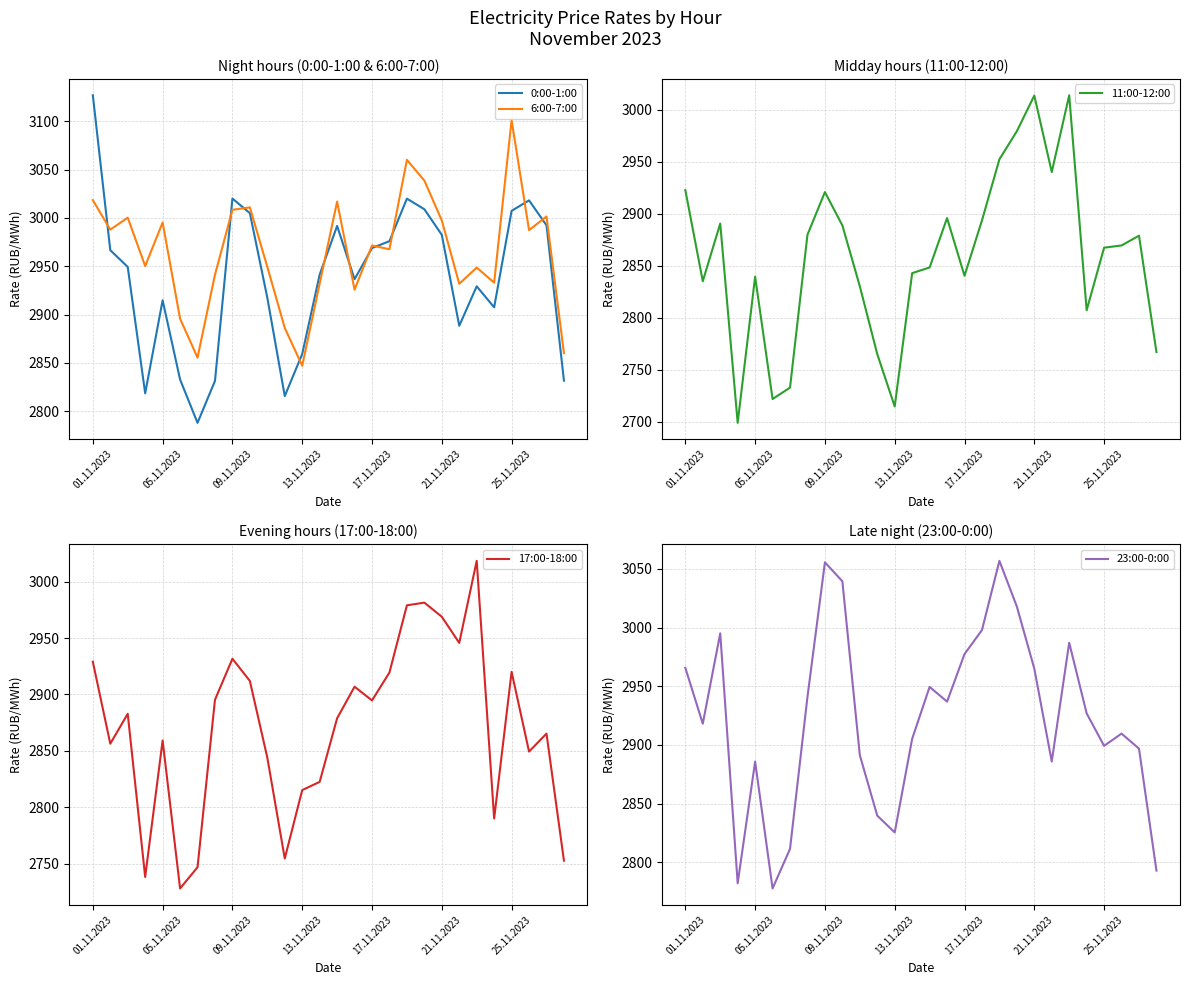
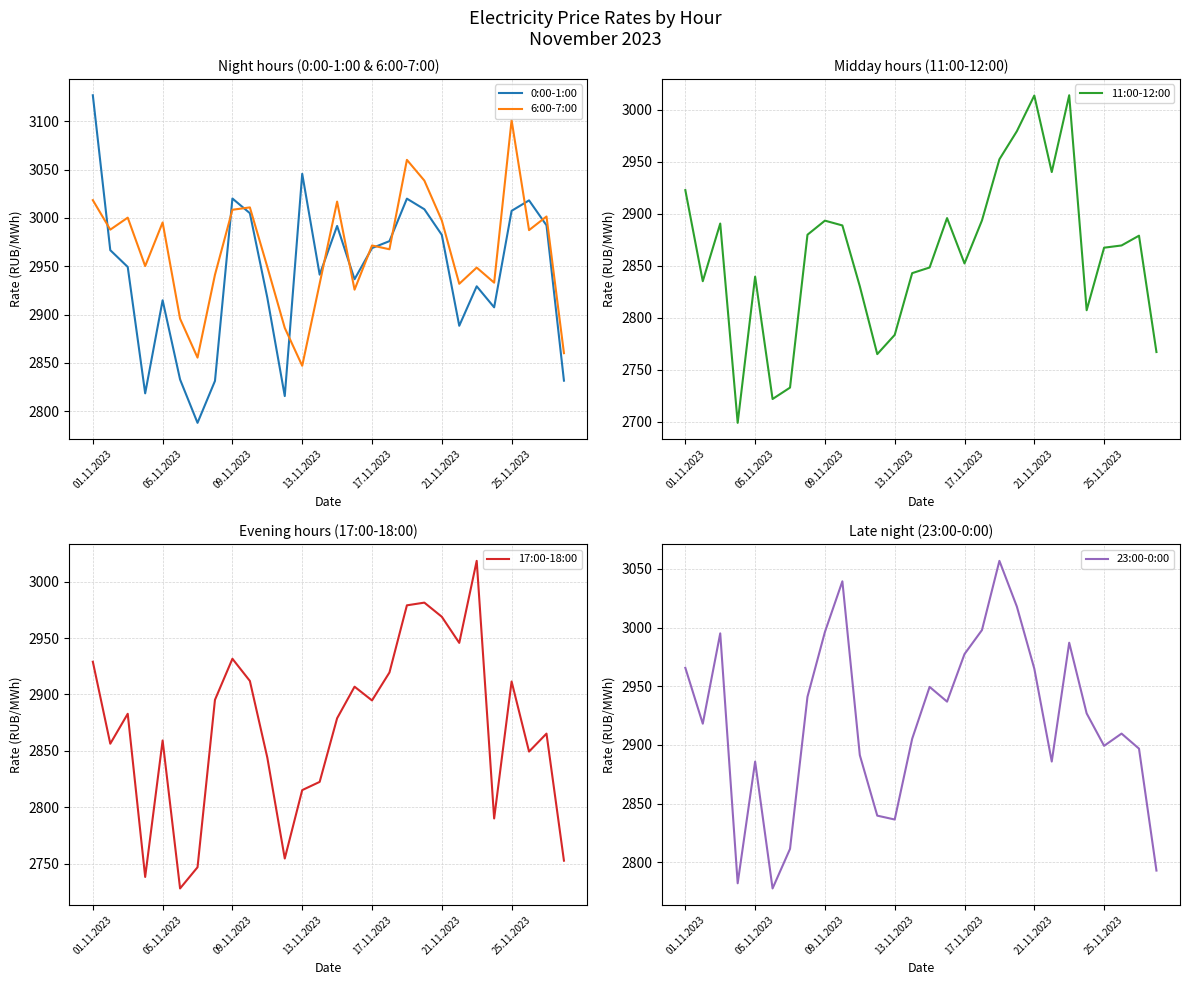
  {
    "Night hours (0:00-1:00 & 6:00-7:00)": {
      "0:00-1:00": {
        "01.11.2023": 3130,
        "05.11.2023": 2910,
        "09.11.2023": 3020,
-       "13.11.2023": 2860,
+       "13.11.2023": 3050,
        "17.11.2023": 2970,
        "21.11.2023": 2980,
        "25.11.2023": 3010
      },
      "6:00-7:00": {
        "01.11.2023": 3020,
        "05.11.2023": 3000,
        "09.11.2023": 3010,
        "13.11.2023": 2850,
        "17.11.2023": 2970,
        "21.11.2023": 3000,
        "25.11.2023": 3100
      }
    },
    "Midday hours (11:00-12:00)": {
      "01.11.2023": 2923,
      "05.11.2023": 2840,
-     "09.11.2023": 2921,
-     "13.11.2023": 2715,
-     "17.11.2023": 2841,
+     "09.11.2023": 2894,
+     "13.11.2023": 2784,
+     "17.11.2023": 2852,
      "21.11.2023": 3014,
      "25.11.2023": 2868
    },
    "Evening hours (17:00-18:00)": {
      "01.11.2023": 2929,
      "05.11.2023": 2859,
      "09.11.2023": 2932,
      "13.11.2023": 2815,
      "17.11.2023": 2895,
      "21.11.2023": 2969,
-     "25.11.2023": 2920
+     "25.11.2023": 2912
    },
    "Late night (23:00-0:00)": {
      "01.11.2023": 2966,
      "05.11.2023": 2886,
-     "09.11.2023": 3056,
-     "13.11.2023": 2826,
+     "09.11.2023": 2996,
+     "13.11.2023": 2837,
      "17.11.2023": 2977,
      "21.11.2023": 2965,
      "25.11.2023": 2899
    }
  }
